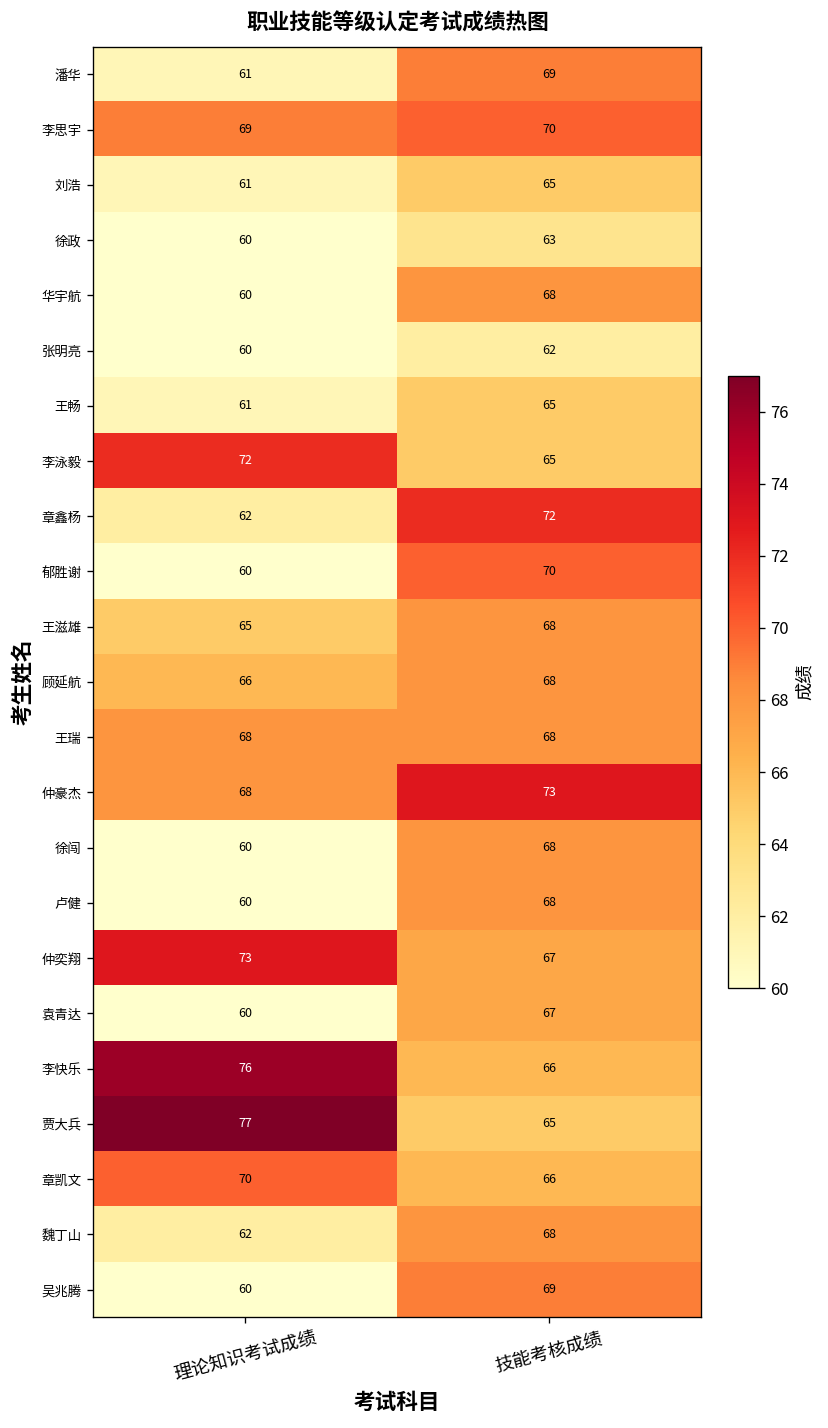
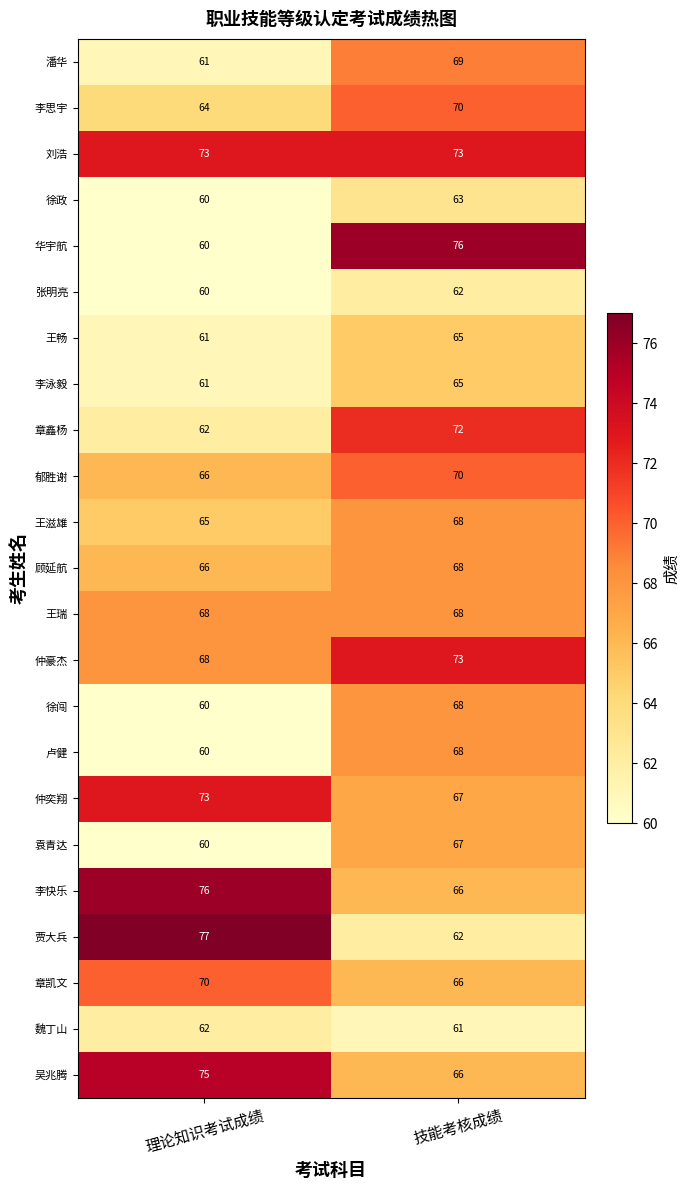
  {
    "潘华": {
      "理论知识考试成绩": 61,
      "技能考核成绩": 69
    },
    "李思宇": {
-     "理论知识考试成绩": 69,
+     "理论知识考试成绩": 64,
      "技能考核成绩": 70
    },
    "刘浩": {
-     "理论知识考试成绩": 61,
-     "技能考核成绩": 65
+     "理论知识考试成绩": 73,
+     "技能考核成绩": 73
    },
    "徐政": {
      "理论知识考试成绩": 60,
      "技能考核成绩": 63
    },
    "华宇航": {
      "理论知识考试成绩": 60,
-     "技能考核成绩": 68
+     "技能考核成绩": 76
    },
    "张明亮": {
      "理论知识考试成绩": 60,
      "技能考核成绩": 62
    },
    "王畅": {
      "理论知识考试成绩": 61,
      "技能考核成绩": 65
    },
    "李泳毅": {
-     "理论知识考试成绩": 72,
+     "理论知识考试成绩": 61,
      "技能考核成绩": 65
    },
    "章鑫杨": {
      "理论知识考试成绩": 62,
      "技能考核成绩": 72
    },
    "郁胜谢": {
-     "理论知识考试成绩": 60,
+     "理论知识考试成绩": 66,
      "技能考核成绩": 70
    },
    "王滋雄": {
      "理论知识考试成绩": 65,
      "技能考核成绩": 68
    },
    "顾延航": {
      "理论知识考试成绩": 66,
      "技能考核成绩": 68
    },
    "王瑞": {
      "理论知识考试成绩": 68,
      "技能考核成绩": 68
    },
    "仲豪杰": {
      "理论知识考试成绩": 68,
      "技能考核成绩": 73
    },
    "徐闯": {
      "理论知识考试成绩": 60,
      "技能考核成绩": 68
    },
    "卢健": {
      "理论知识考试成绩": 60,
      "技能考核成绩": 68
    },
    "仲奕翔": {
      "理论知识考试成绩": 73,
      "技能考核成绩": 67
    },
    "袁青达": {
      "理论知识考试成绩": 60,
      "技能考核成绩": 67
    },
    "李快乐": {
      "理论知识考试成绩": 76,
      "技能考核成绩": 66
    },
    "贾大兵": {
      "理论知识考试成绩": 77,
-     "技能考核成绩": 65
+     "技能考核成绩": 62
    },
    "章凯文": {
      "理论知识考试成绩": 70,
      "技能考核成绩": 66
    },
    "魏丁山": {
      "理论知识考试成绩": 62,
-     "技能考核成绩": 68
+     "技能考核成绩": 61
    },
    "吴兆腾": {
-     "理论知识考试成绩": 60,
-     "技能考核成绩": 69
+     "理论知识考试成绩": 75,
+     "技能考核成绩": 66
    }
  }
